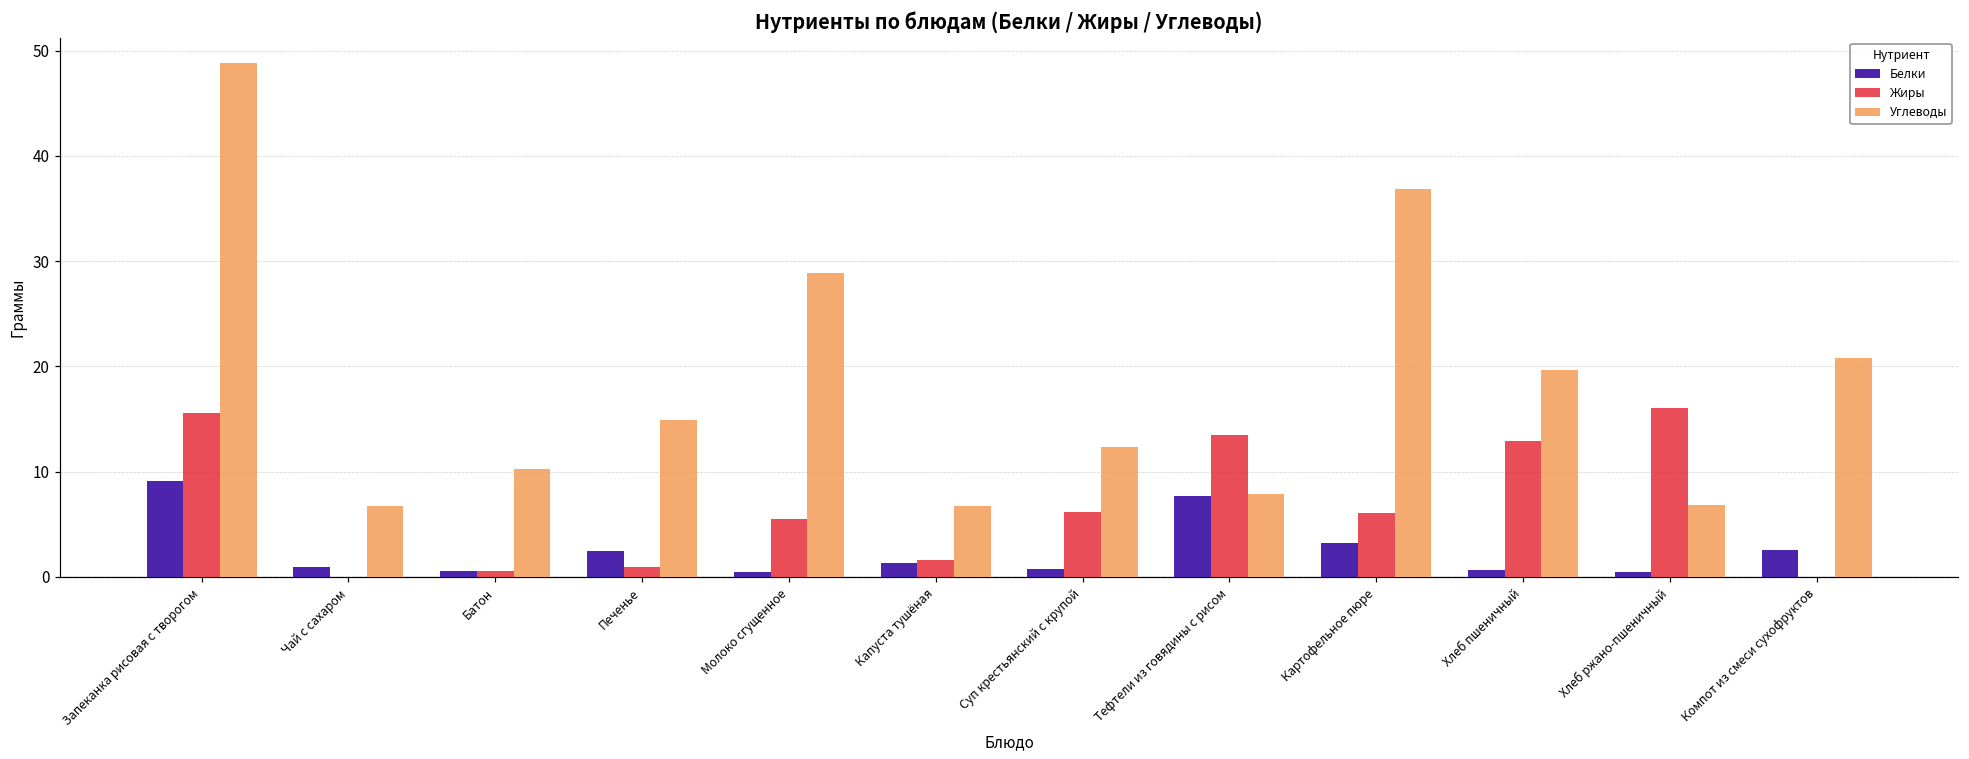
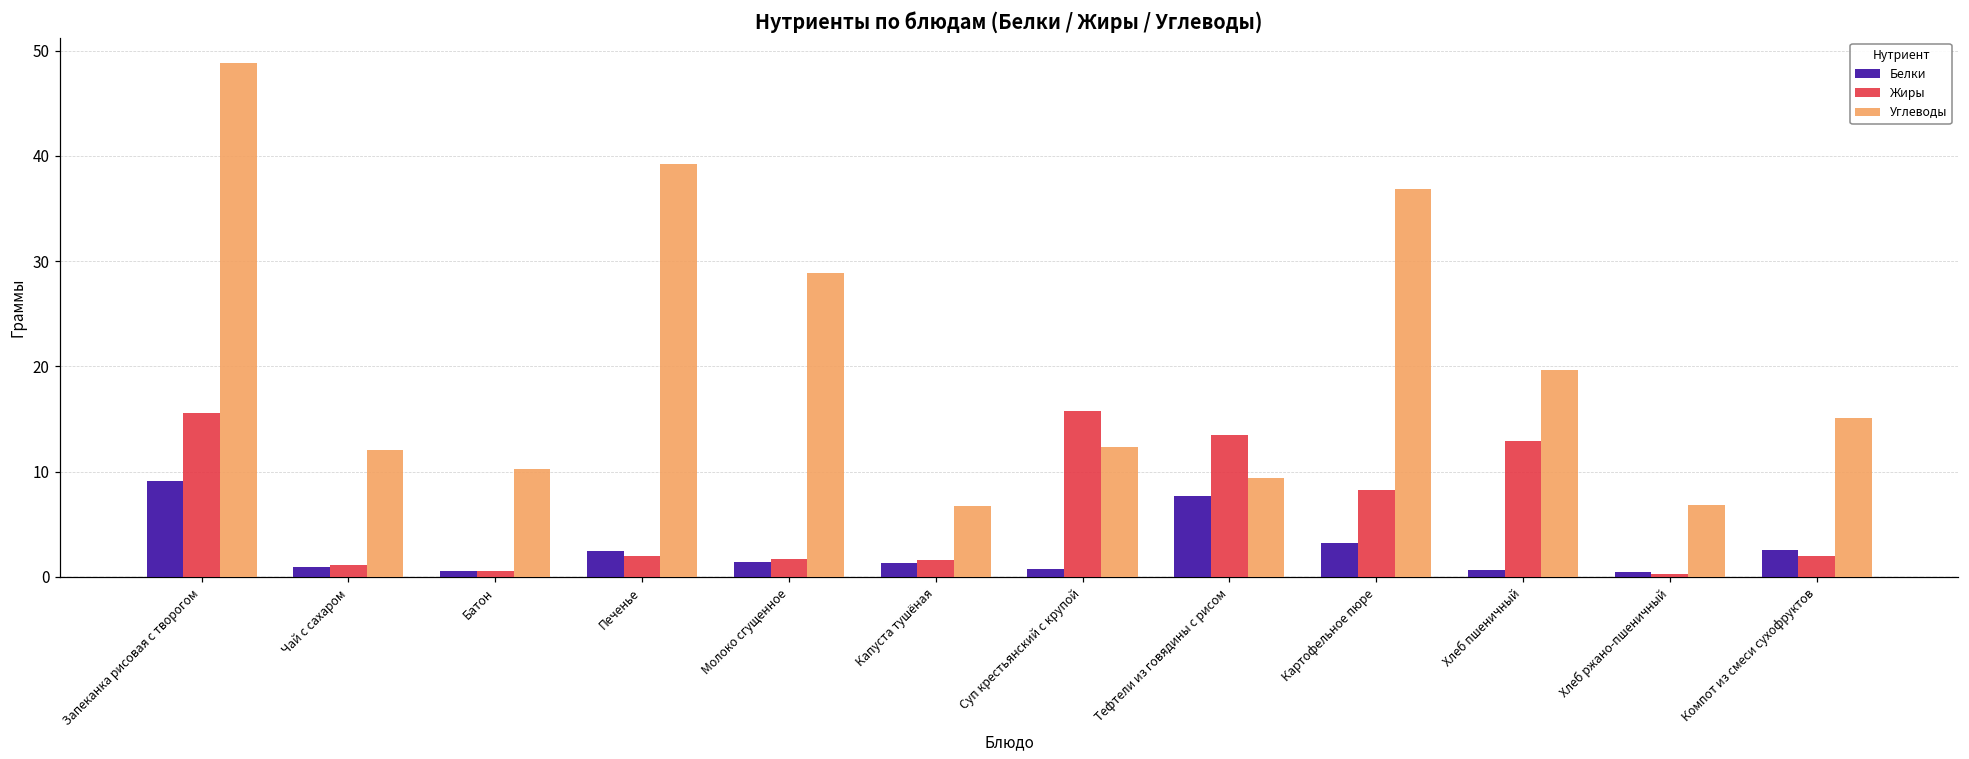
  {
    "Белки": {
      "Запеканка рисовая с творогом": 9,
      "Чай с сахаром": 1,
      "Батон": 1,
      "Печенье": 3,
-     "Молоко сгущенное": 0,
+     "Молоко сгущенное": 1,
      "Капуста тушёная": 1,
      "Суп крестьянский с крупой": 1,
      "Тефтели из говядины с рисом": 8,
      "Картофельное пюре": 3,
      "Хлеб пшеничный": 1,
      "Хлеб ржано-пшеничный": 0,
      "Компот из смеси сухофруктов": 3
    },
    "Жиры": {
      "Запеканка рисовая с творогом": 16,
-     "Чай с сахаром": 0,
+     "Чай с сахаром": 1,
      "Батон": 1,
-     "Печенье": 1,
-     "Молоко сгущенное": 6,
+     "Печенье": 2,
+     "Молоко сгущенное": 2,
      "Капуста тушёная": 2,
-     "Суп крестьянский с крупой": 6,
+     "Суп крестьянский с крупой": 16,
      "Тефтели из говядины с рисом": 14,
-     "Картофельное пюре": 6,
+     "Картофельное пюре": 8,
      "Хлеб пшеничный": 13,
-     "Хлеб ржано-пшеничный": 16,
-     "Компот из смеси сухофруктов": 0
+     "Хлеб ржано-пшеничный": 0,
+     "Компот из смеси сухофруктов": 2
    },
    "Углеводы": {
      "Запеканка рисовая с творогом": 49,
-     "Чай с сахаром": 7,
+     "Чай с сахаром": 12,
      "Батон": 10,
-     "Печенье": 15,
+     "Печенье": 39,
      "Молоко сгущенное": 29,
      "Капуста тушёная": 7,
      "Суп крестьянский с крупой": 12,
-     "Тефтели из говядины с рисом": 8,
+     "Тефтели из говядины с рисом": 9,
      "Картофельное пюре": 37,
      "Хлеб пшеничный": 20,
      "Хлеб ржано-пшеничный": 7,
-     "Компот из смеси сухофруктов": 21
+     "Компот из смеси сухофруктов": 15
    }
  }
